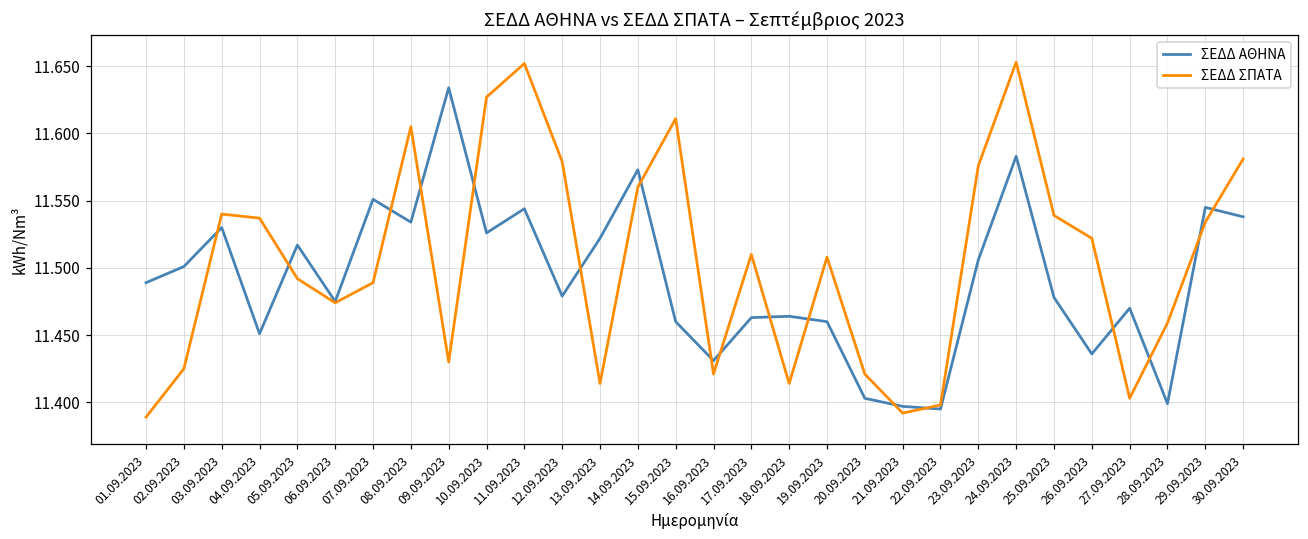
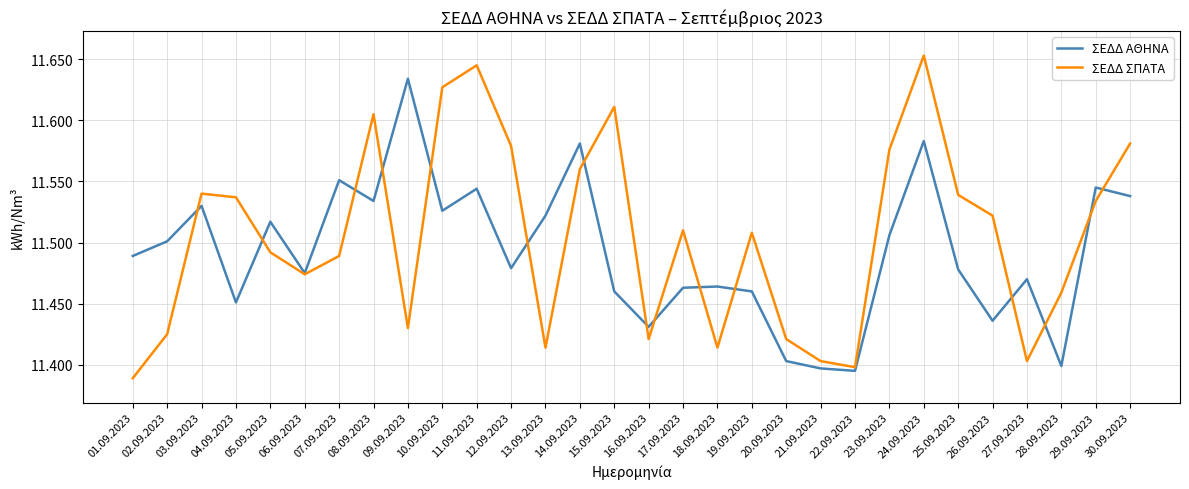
  {
    "ΣΕΔΔ ΑΘΗΝΑ": {
      "01.09.2023": 11.489,
      "02.09.2023": 11.501,
      "03.09.2023": 11.530,
      "04.09.2023": 11.451,
      "05.09.2023": 11.517,
      "07.09.2023": 11.551,
      "08.09.2023": 11.534,
      "09.09.2023": 11.634,
      "10.09.2023": 11.526,
      "11.09.2023": 11.544,
      "12.09.2023": 11.479,
      "13.09.2023": 11.522,
-     "14.09.2023": 11.573,
+     "14.09.2023": 11.581,
      "15.09.2023": 11.460,
      "16.09.2023": 11.431,
      "17.09.2023": 11.463,
      "18.09.2023": 11.464,
      "19.09.2023": 11.460,
      "20.09.2023": 11.403,
      "21.09.2023": 11.397,
      "22.09.2023": 11.395,
      "23.09.2023": 11.506,
      "24.09.2023": 11.583,
      "25.09.2023": 11.478,
      "26.09.2023": 11.436,
      "27.09.2023": 11.470,
      "28.09.2023": 11.399,
      "29.09.2023": 11.545,
      "30.09.2023": 11.538
    },
    "ΣΕΔΔ ΣΠΑΤΑ": {
      "01.09.2023": 11.389,
      "02.09.2023": 11.425,
      "03.09.2023": 11.540,
      "04.09.2023": 11.537,
      "05.09.2023": 11.492,
      "07.09.2023": 11.489,
      "08.09.2023": 11.605,
      "09.09.2023": 11.430,
      "10.09.2023": 11.627,
-     "11.09.2023": 11.652,
+     "11.09.2023": 11.645,
      "12.09.2023": 11.579,
      "13.09.2023": 11.414,
      "14.09.2023": 11.560,
      "15.09.2023": 11.611,
      "16.09.2023": 11.421,
      "17.09.2023": 11.510,
      "18.09.2023": 11.414,
      "19.09.2023": 11.508,
      "20.09.2023": 11.421,
-     "21.09.2023": 11.392,
+     "21.09.2023": 11.403,
      "22.09.2023": 11.398,
      "23.09.2023": 11.576,
      "24.09.2023": 11.653,
      "25.09.2023": 11.539,
      "26.09.2023": 11.522,
      "27.09.2023": 11.403,
      "28.09.2023": 11.459,
      "29.09.2023": 11.534,
      "30.09.2023": 11.581
    }
  }
